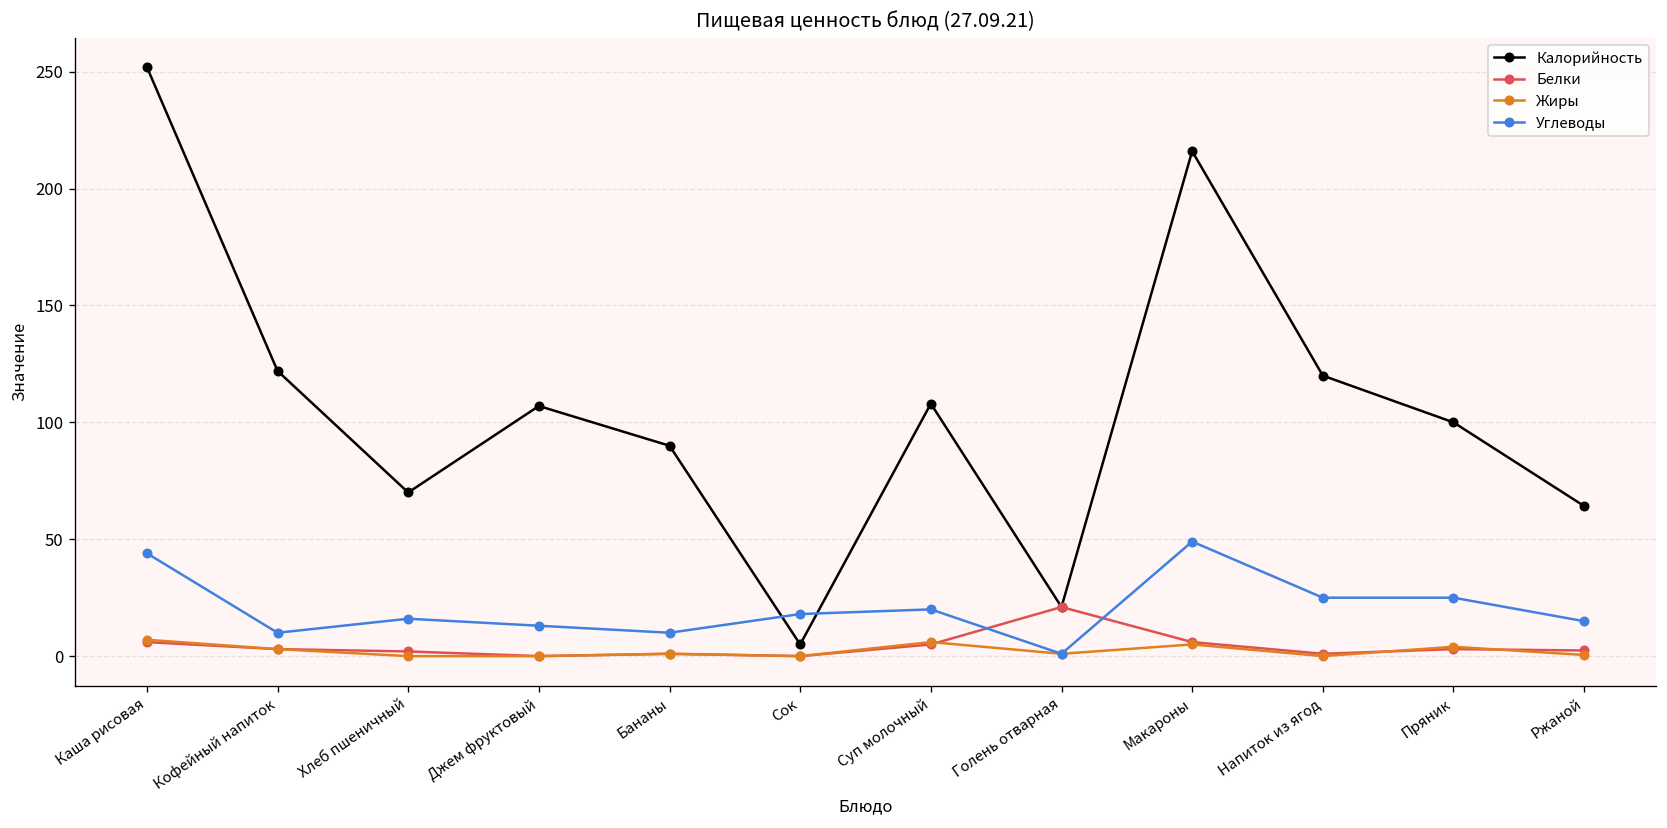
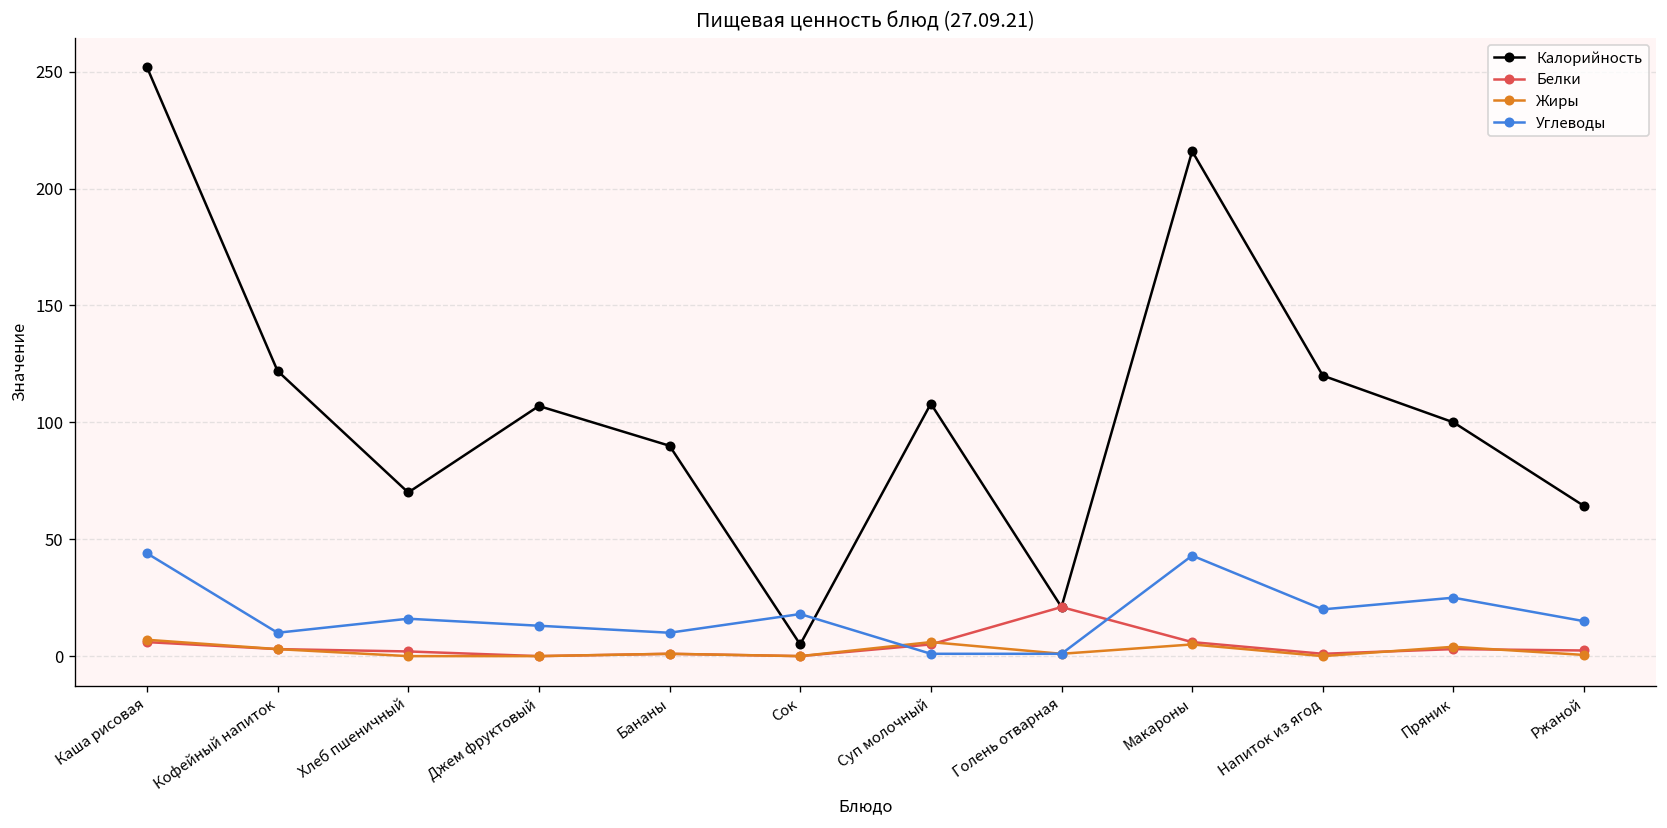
  {
    "Калорийность": {
      "Каша рисовая": 252,
      "Кофейный напиток": 122,
      "Хлеб пшеничный": 70,
      "Джем фруктовый": 107,
      "Бананы": 90,
      "Сок": 5,
      "Суп молочный": 108,
      "Макароны": 216,
      "Напиток из ягод": 120,
      "Пряник": 100,
      "Ржаной": 64
    },
    "Белки": {
      "Хлеб пшеничный": 2,
      "Ржаной": 2
    },
    "Жиры": {
      "Хлеб пшеничный": 0,
      "Ржаной": 1
    },
    "Углеводы": {
      "Каша рисовая": 44,
      "Кофейный напиток": 10,
      "Хлеб пшеничный": 16,
      "Джем фруктовый": 13,
      "Бананы": 10,
      "Сок": 18,
-     "Суп молочный": 20,
-     "Макароны": 49,
-     "Напиток из ягод": 25,
+     "Суп молочный": 1,
+     "Макароны": 43,
+     "Напиток из ягод": 20,
      "Пряник": 25,
      "Ржаной": 15
    }
  }
